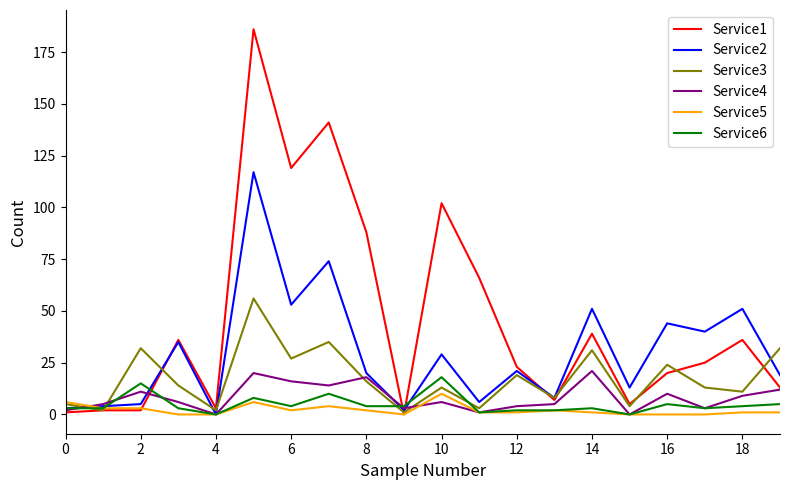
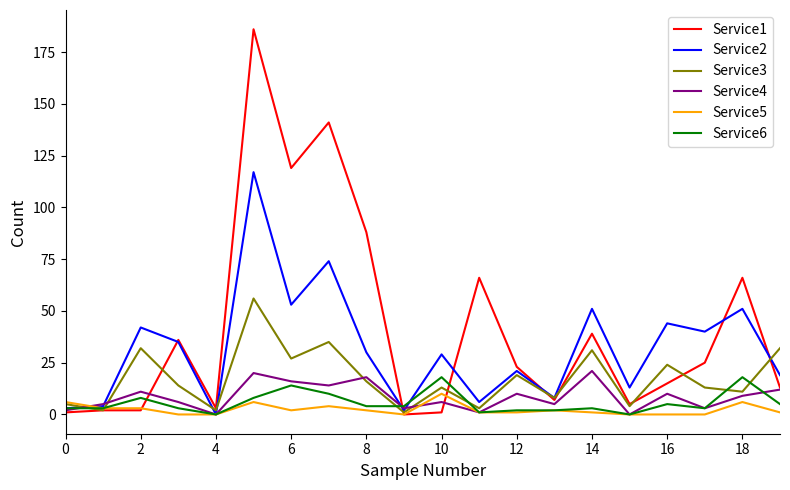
  {
    "Service1": {
      "6": 119,
      "8": 88,
-     "10": 102,
+     "10": 1,
      "12": 23,
      "14": 39,
-     "16": 20,
-     "18": 36
+     "16": 15,
+     "18": 66
    },
    "Service2": {
-     "2": 5,
+     "2": 42,
      "6": 53,
-     "8": 20,
+     "8": 30,
      "10": 29,
      "12": 21,
      "14": 51,
      "16": 44,
      "18": 51
    },
    "Service3": {
      "2": 32,
      "6": 27,
      "8": 16,
      "10": 13,
      "12": 19,
      "14": 31,
      "16": 24,
      "18": 11
    },
    "Service4": {
      "2": 11,
      "6": 16,
      "8": 18,
      "10": 6,
-     "12": 4,
+     "12": 10,
      "14": 21,
      "16": 10,
      "18": 9
    },
    "Service5": {
      "6": 2,
      "8": 2,
      "10": 10,
      "14": 1,
      "16": 0,
-     "18": 1
+     "18": 6
    },
    "Service6": {
-     "2": 15,
-     "6": 4,
+     "2": 8,
+     "6": 14,
      "8": 4,
      "10": 18,
      "14": 3,
      "16": 5,
-     "18": 4
+     "18": 18
    }
  }
